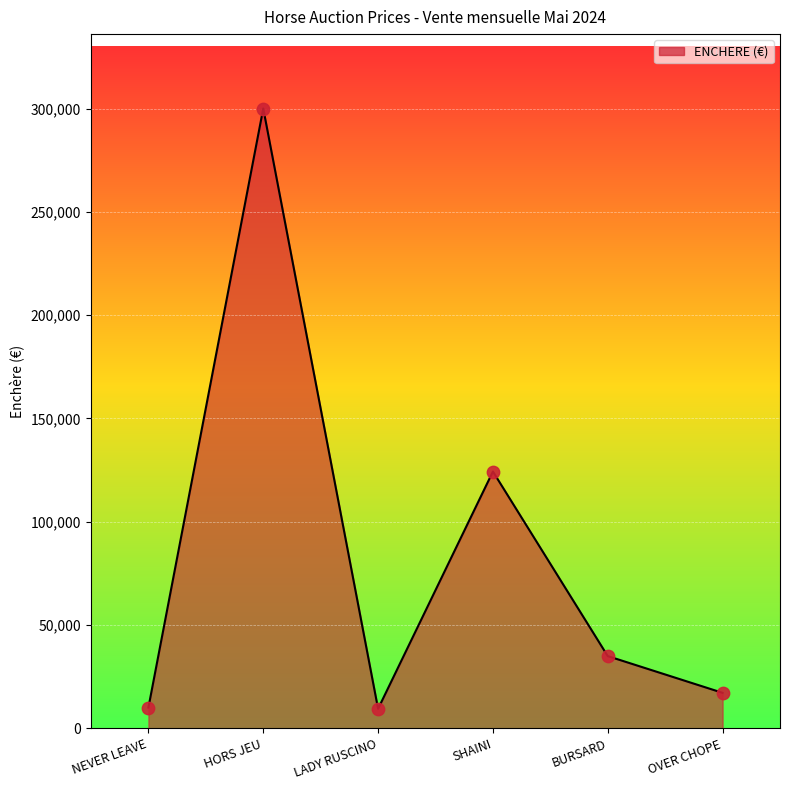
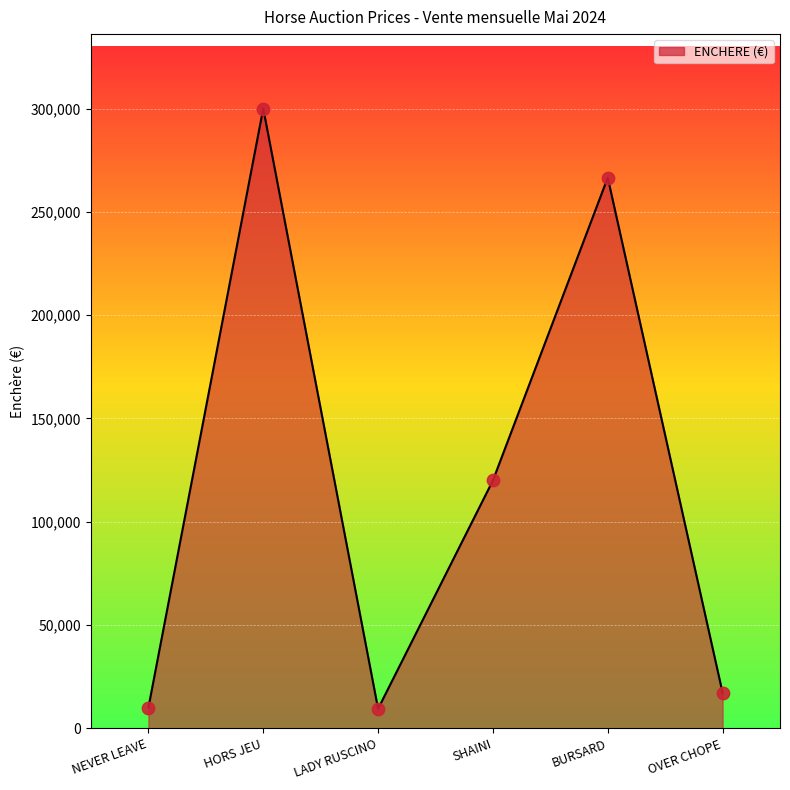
  {
    "NEVER LEAVE": "10,000",
    "HORS JEU": "300,000",
    "LADY RUSCINO": "10,000",
-   "SHAINI": "124,000",
-   "BURSARD": "35,000",
+   "SHAINI": "120,000",
+   "BURSARD": "267,000",
    "OVER CHOPE": "17,000"
  }
